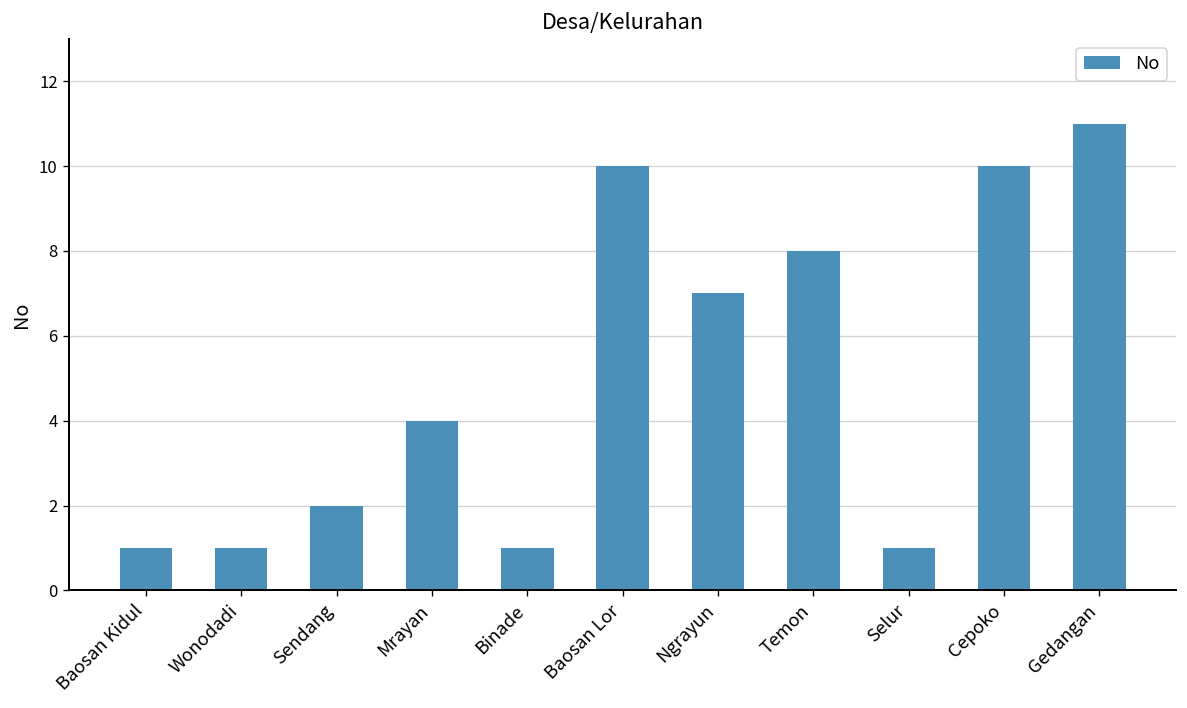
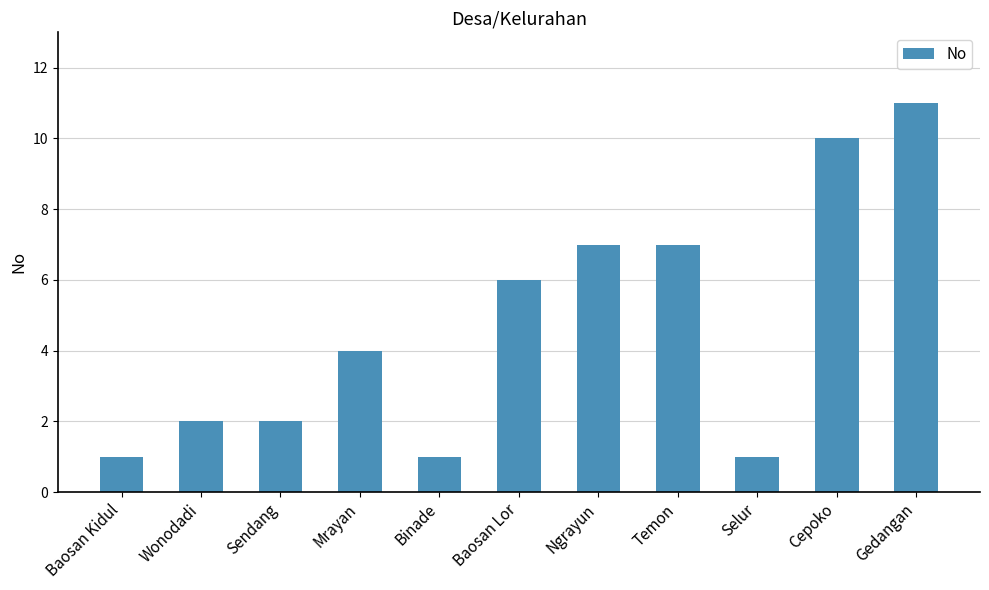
  {
    "Baosan Kidul": 1,
-   "Wonodadi": 1,
+   "Wonodadi": 2,
    "Sendang": 2,
    "Mrayan": 4,
    "Binade": 1,
-   "Baosan Lor": 10,
+   "Baosan Lor": 6,
    "Ngrayun": 7,
-   "Temon": 8,
+   "Temon": 7,
    "Selur": 1,
    "Cepoko": 10,
    "Gedangan": 11
  }
